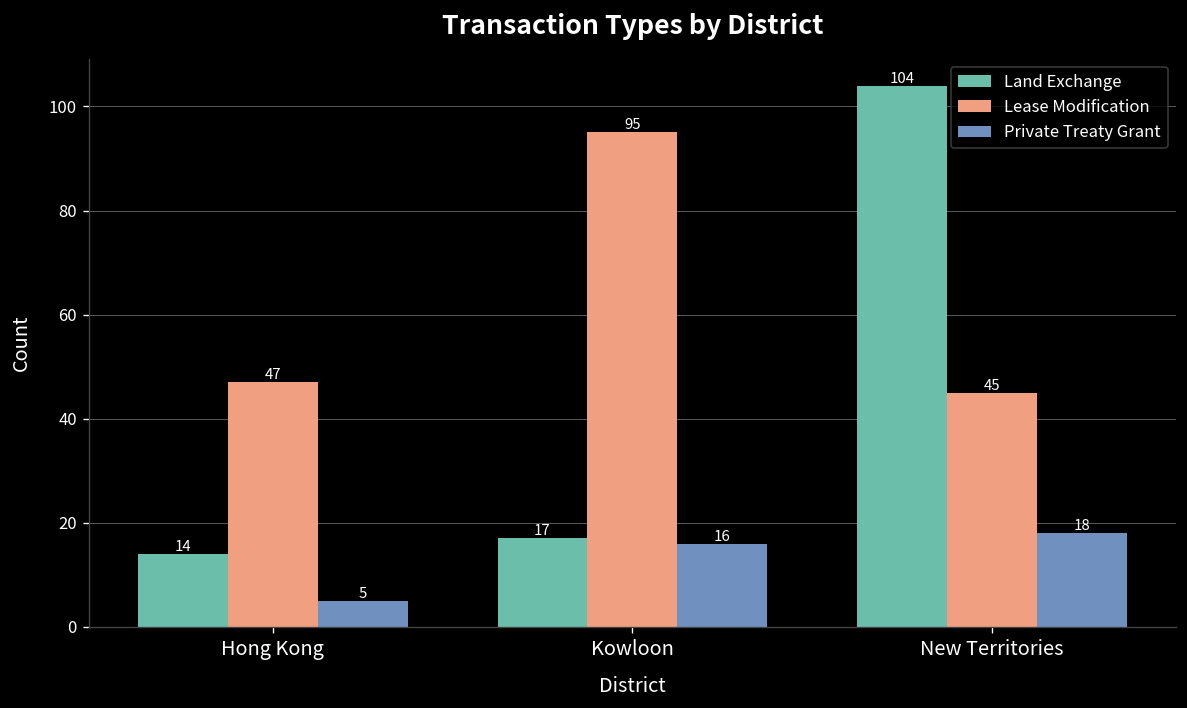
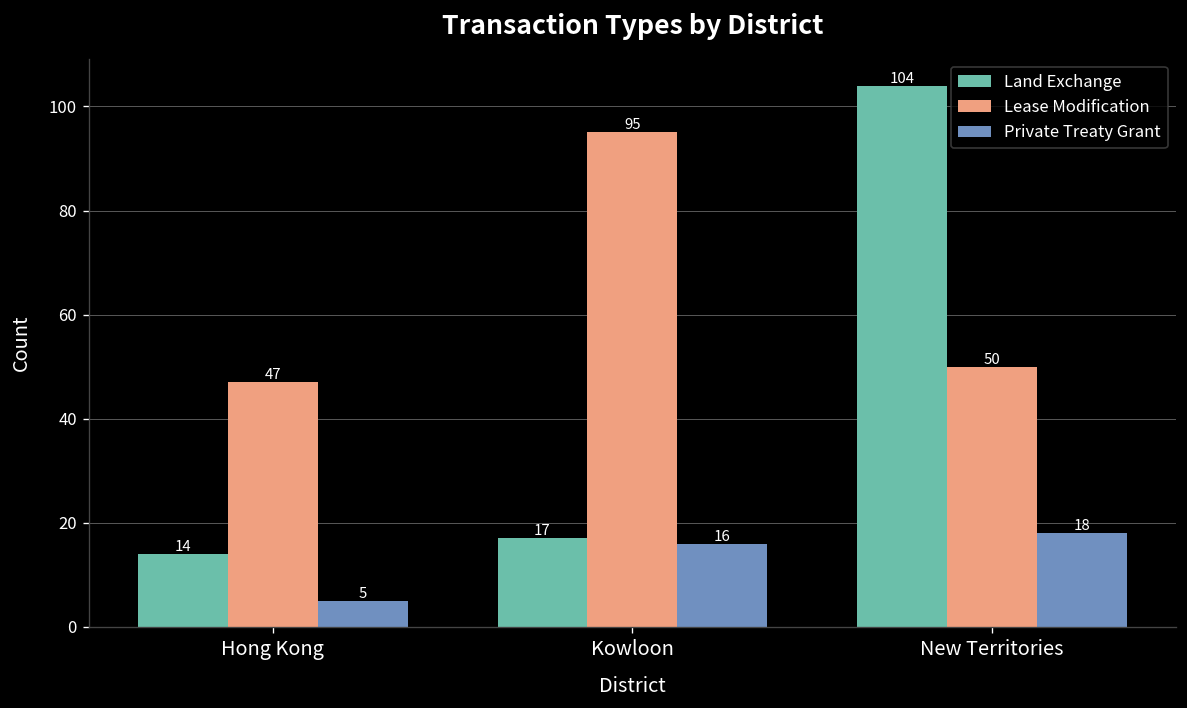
  {
    "Lease Modification": {
      "Hong Kong": 47,
      "Kowloon": 95,
-     "New Territories": 45
+     "New Territories": 50
    }
  }
